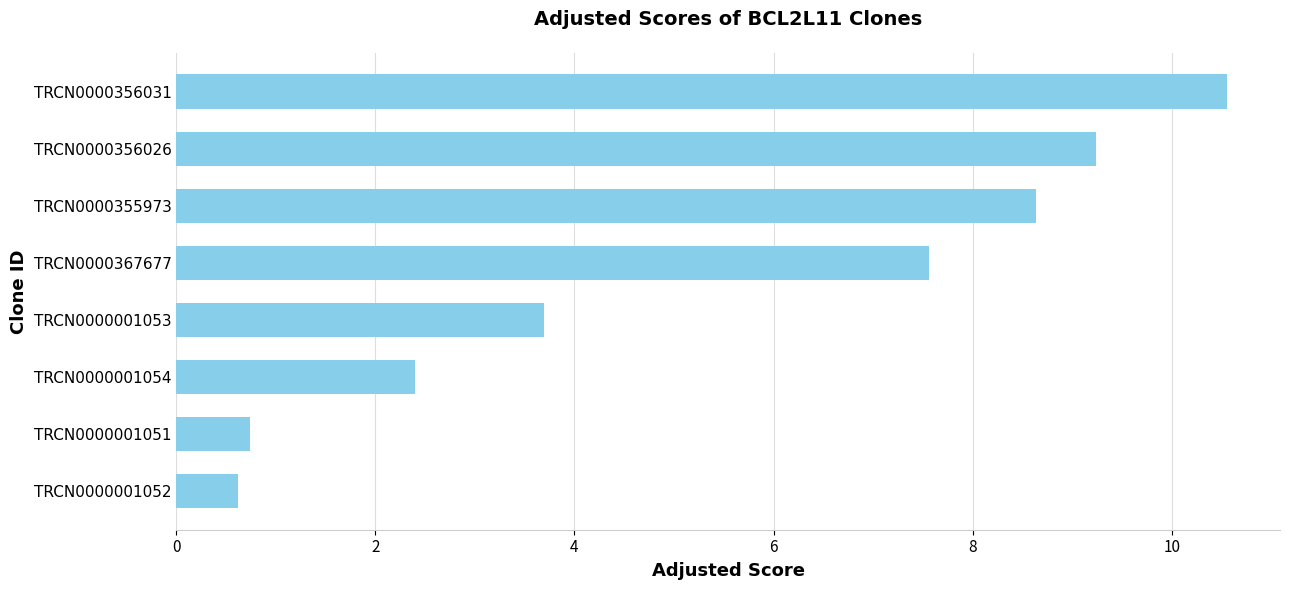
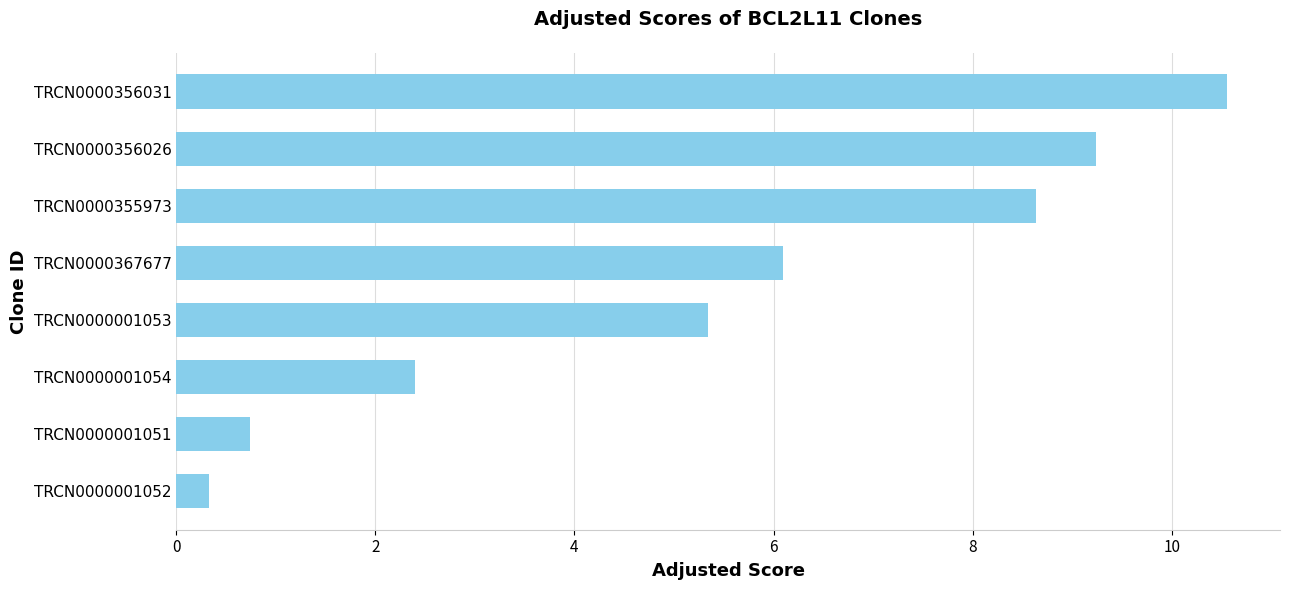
  {
    "TRCN0000356031": 10.6,
    "TRCN0000356026": 9.2,
    "TRCN0000355973": 8.6,
-   "TRCN0000367677": 7.6,
-   "TRCN0000001053": 3.7,
+   "TRCN0000367677": 6.1,
+   "TRCN0000001053": 5.3,
    "TRCN0000001054": 2.4,
    "TRCN0000001051": 0.7,
-   "TRCN0000001052": 0.6
+   "TRCN0000001052": 0.3
  }
